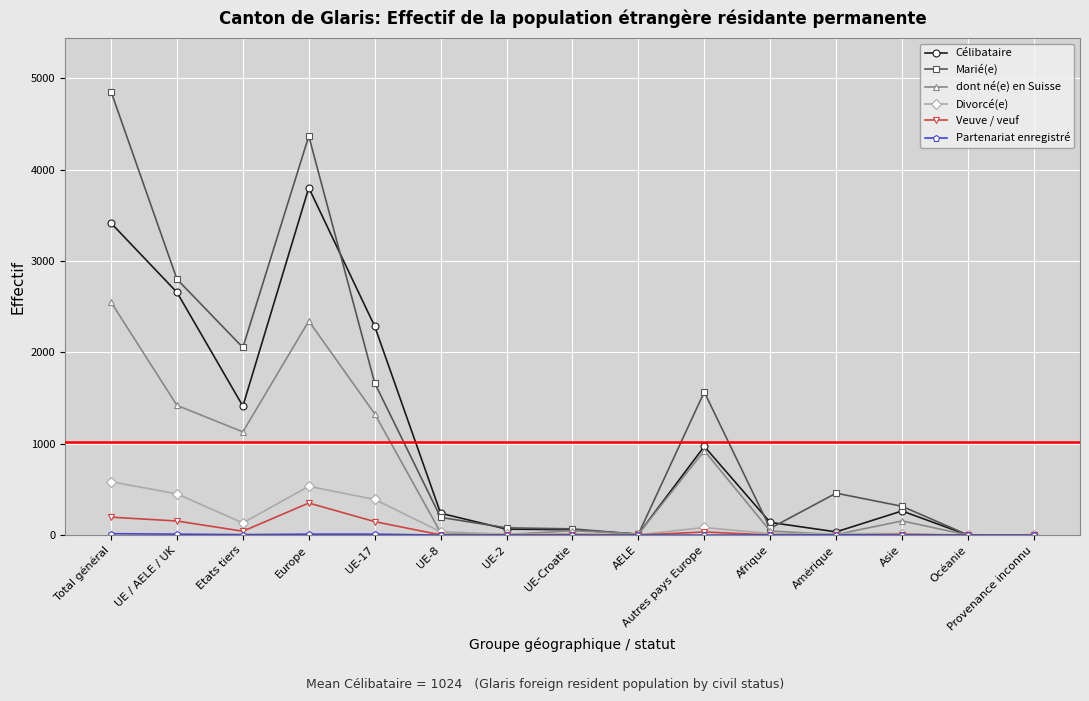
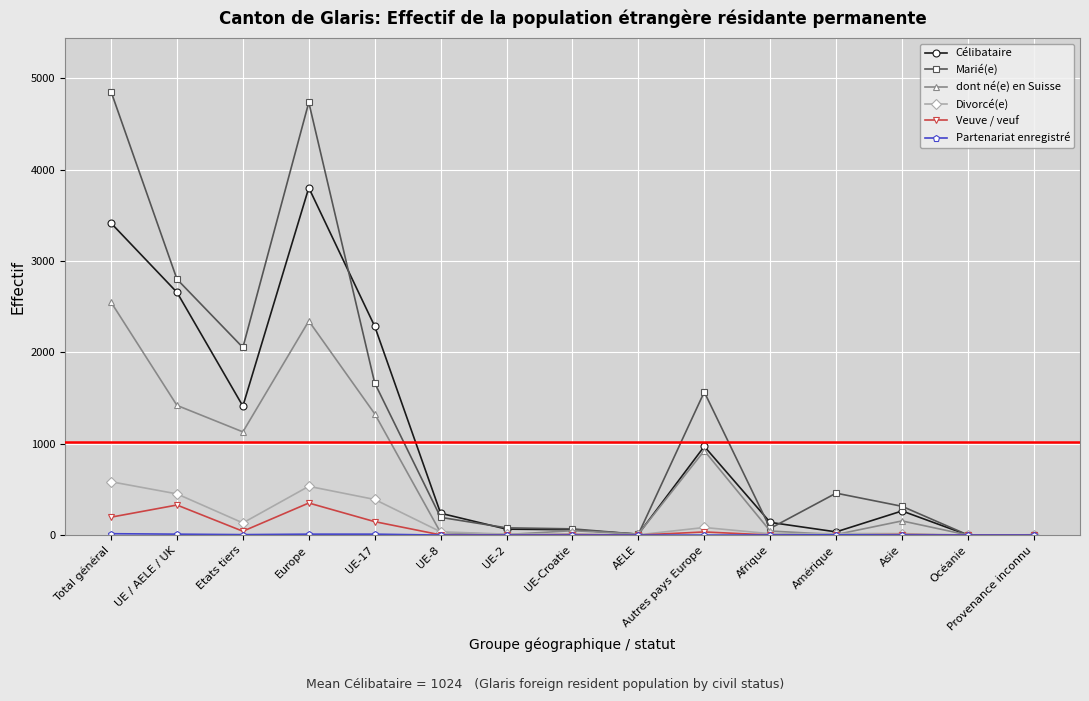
  {
    "Célibataire": {
      "Total général": 3400,
      "UE / AELE / UK": 2700,
      "Etats tiers": 1400,
      "Europe": 3800,
      "UE-17": 2300,
      "UE-8": 200,
      "Autres pays Europe": 1000,
      "Afrique": 100,
      "Asie": 300
    },
    "Marié(e)": {
      "Total général": 4900,
      "UE / AELE / UK": 2800,
      "Etats tiers": 2100,
-     "Europe": 4400,
+     "Europe": 4700,
      "UE-17": 1700,
      "UE-8": 200,
      "Autres pays Europe": 1600,
      "Afrique": 100,
      "Amérique": 500,
      "Asie": 300
    },
    "Veuve / veuf": {
      "Total général": 200,
-     "UE / AELE / UK": 200,
+     "UE / AELE / UK": 300,
      "Etats tiers": 0,
      "Europe": 400,
      "UE-17": 100,
      "Autres pays Europe": 0
    },
    "Partenariat enregistré": {
      "Total général": 0,
      "UE / AELE / UK": 0,
      "Etats tiers": 0,
      "Europe": 0,
      "UE-17": 0,
      "Autres pays Europe": 0
    }
  }
